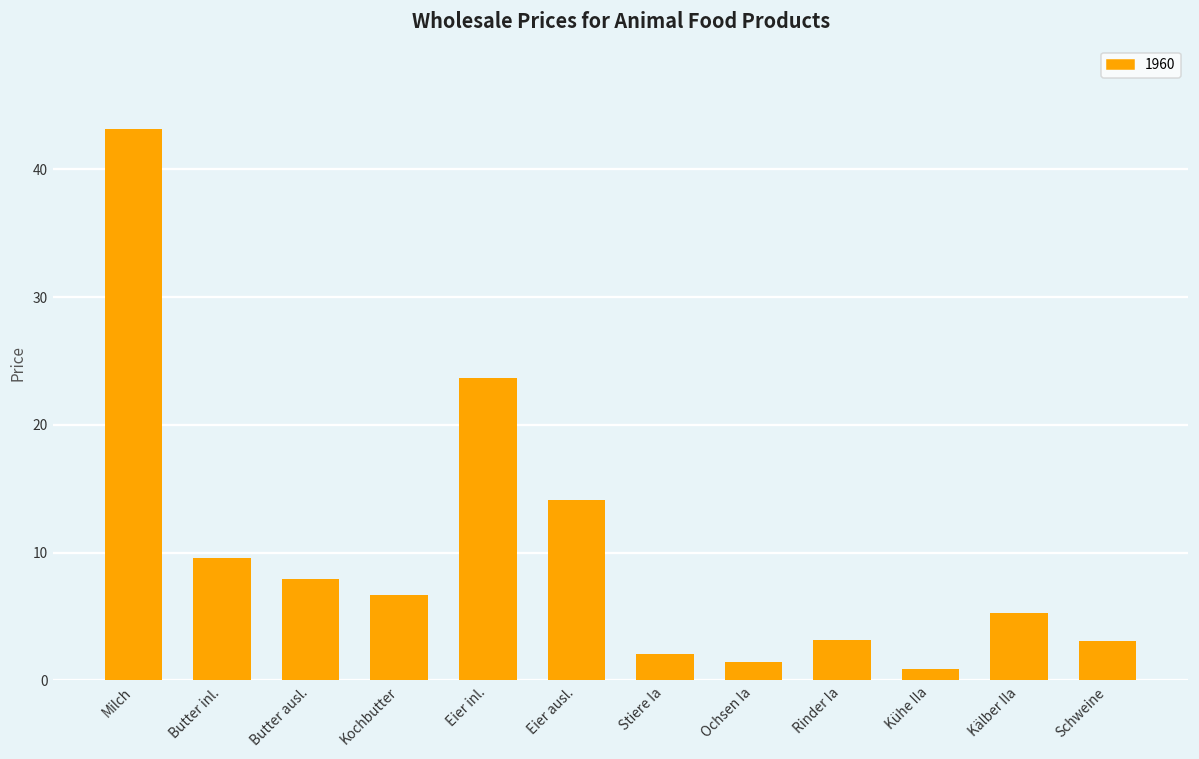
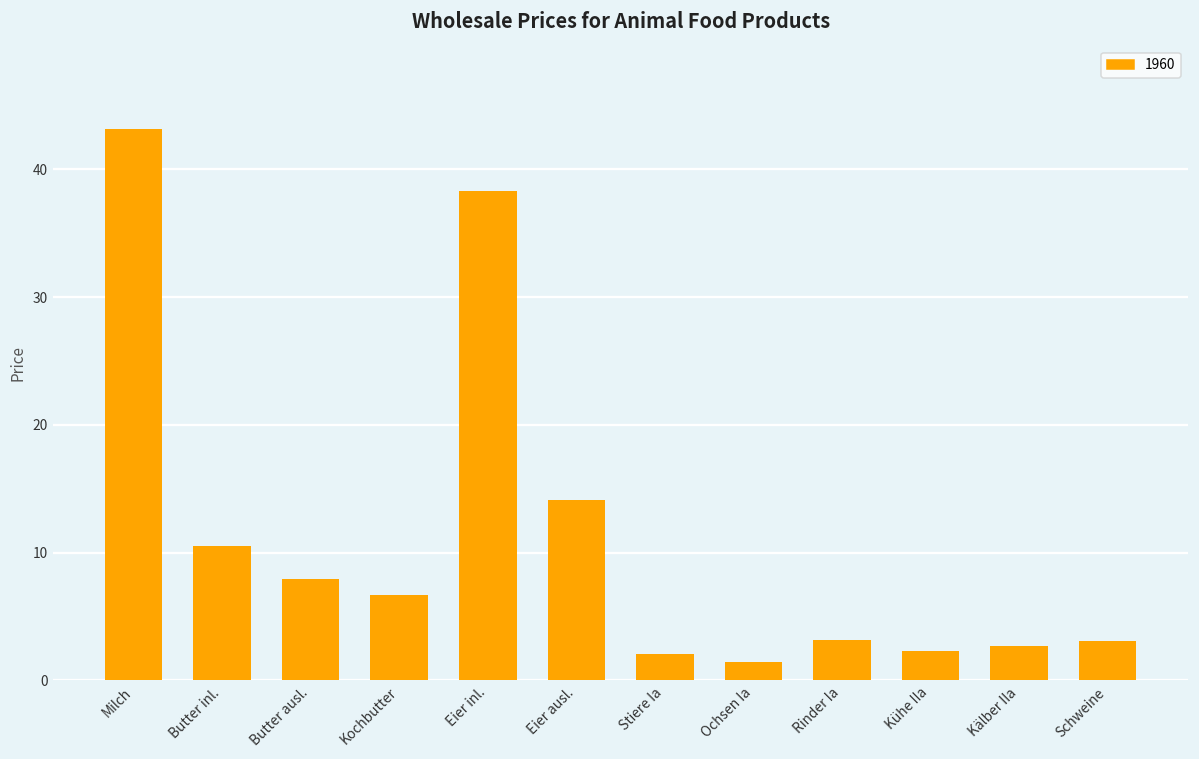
  {
    "Milch": 43.2,
-   "Butter inl.": 9.6,
+   "Butter inl.": 10.5,
    "Butter ausl.": 8.0,
    "Kochbutter": 6.7,
-   "Eier inl.": 23.7,
+   "Eier inl.": 38.3,
    "Eier ausl.": 14.2,
    "Stiere Ia": 2.1,
    "Ochsen Ia": 1.4,
    "Rinder Ia": 3.1,
-   "Kühe IIa": 0.9,
-   "Kälber IIa": 5.3,
+   "Kühe IIa": 2.3,
+   "Kälber IIa": 2.7,
    "Schweine": 3.1
  }
